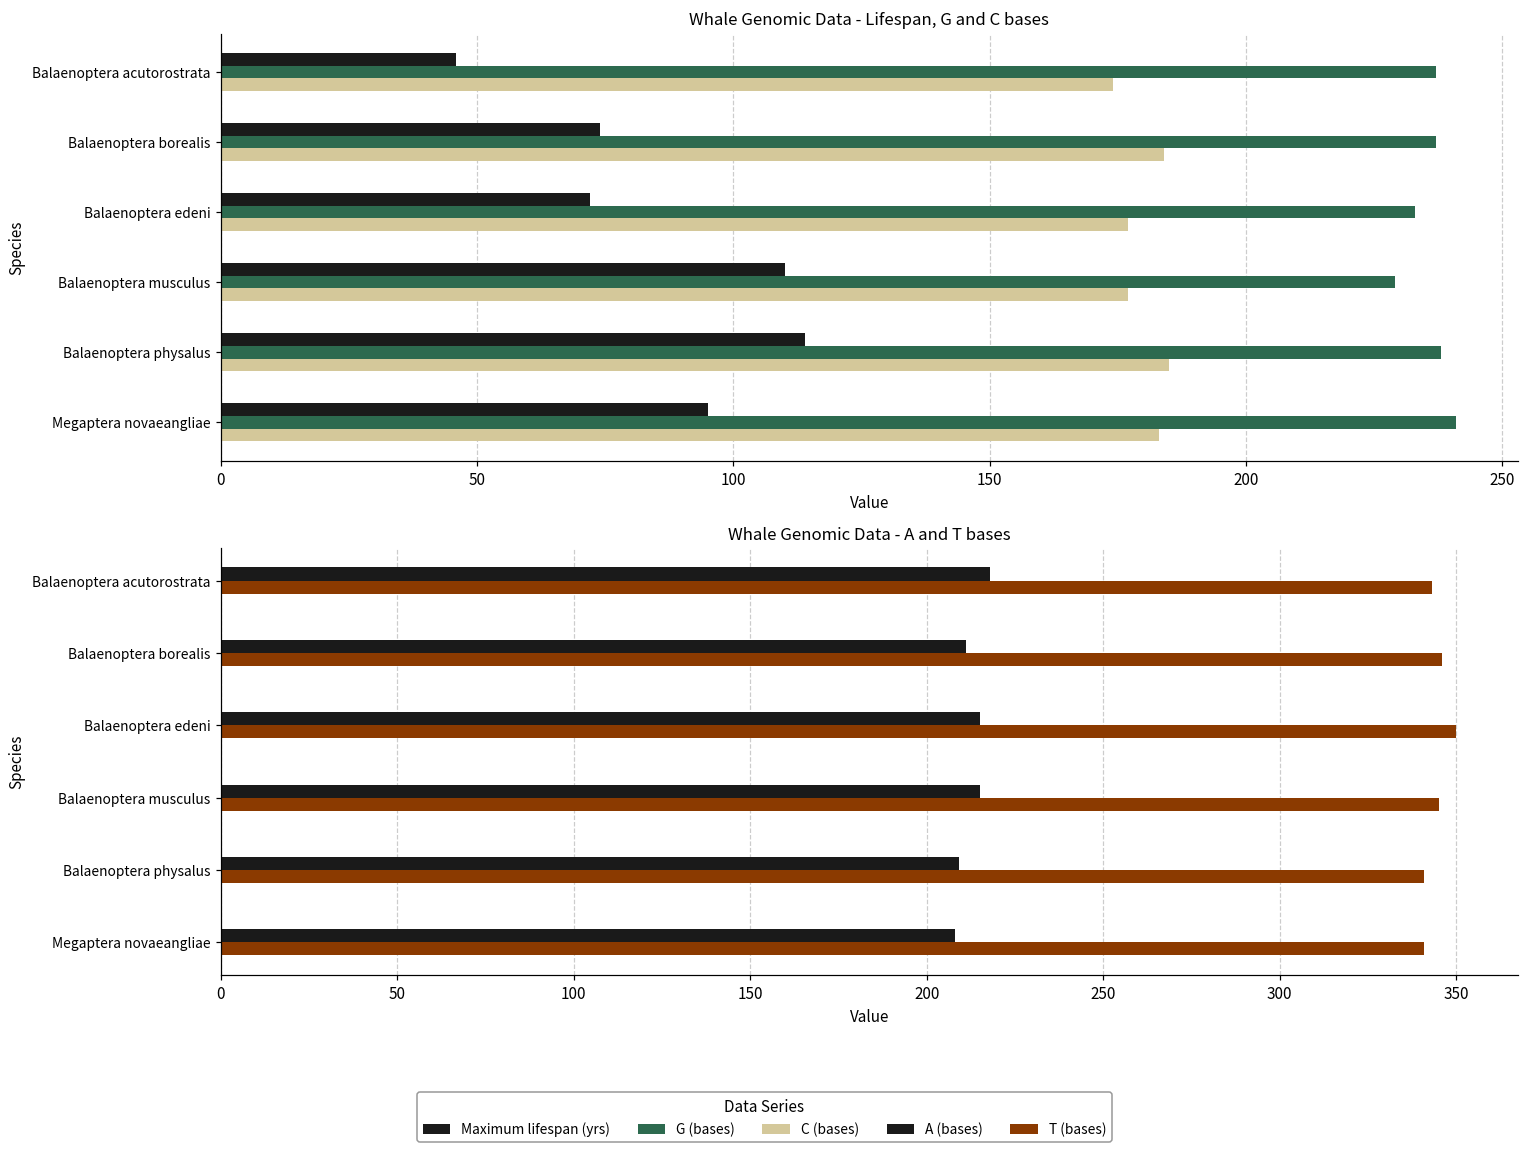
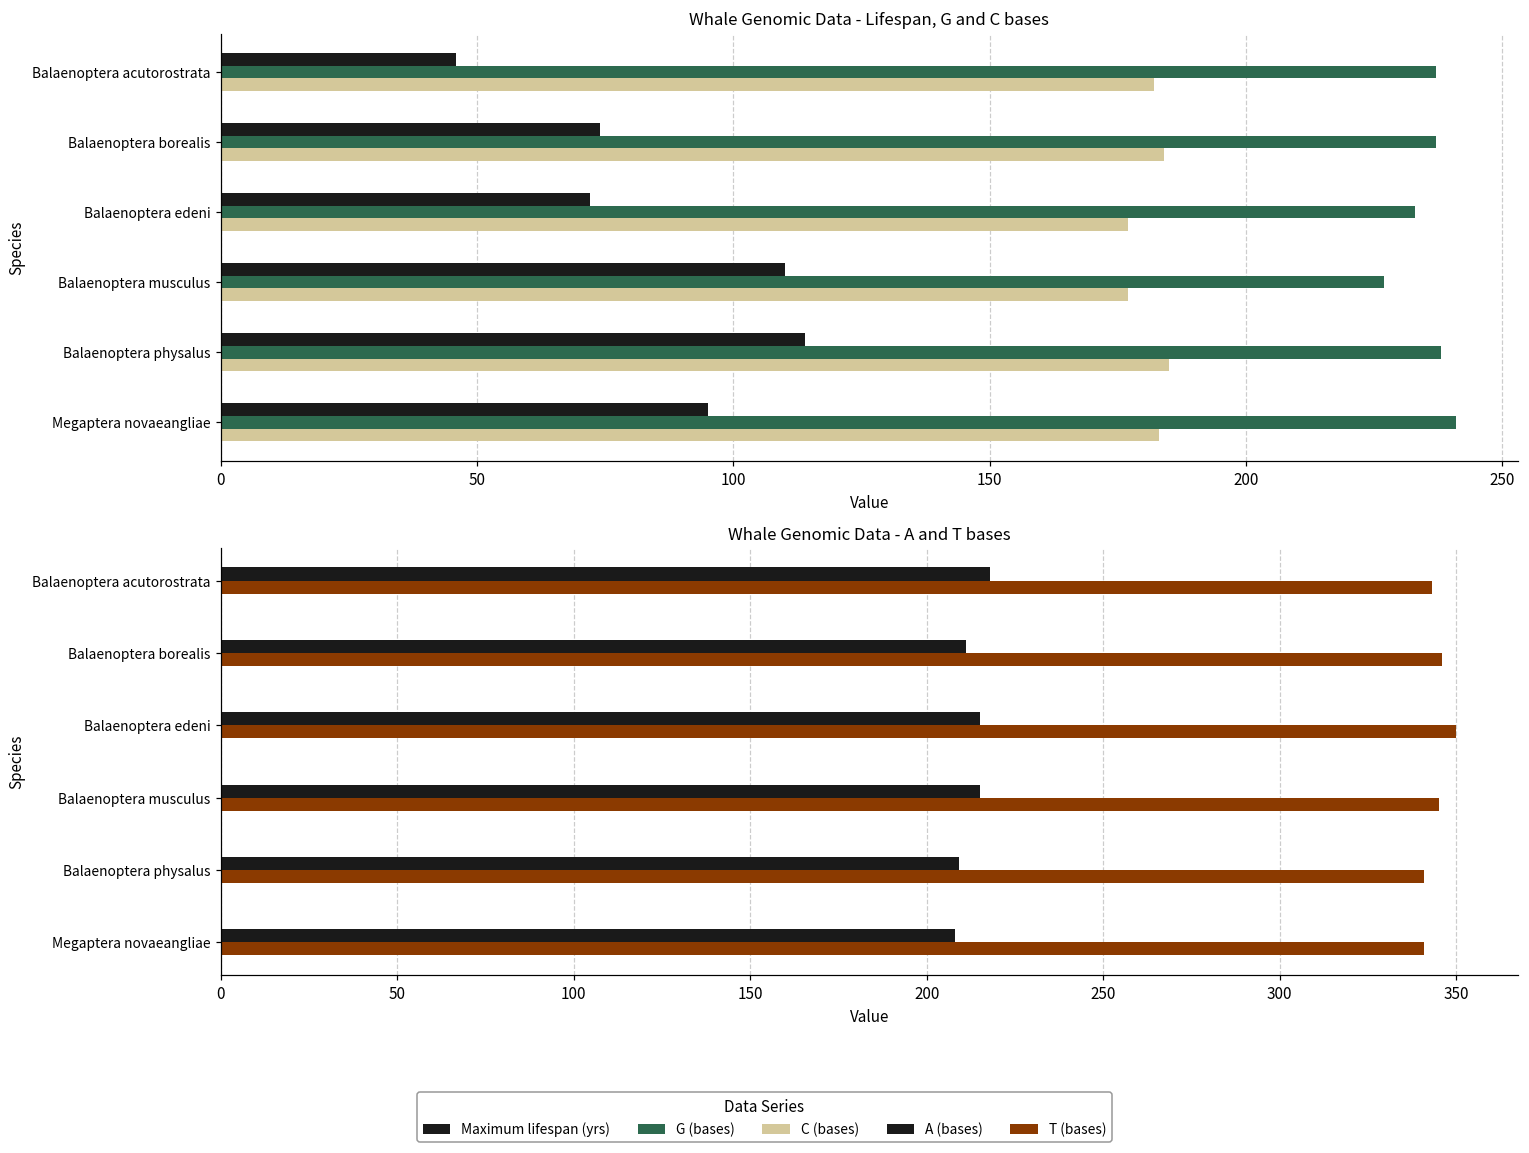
  {
    "Whale Genomic Data - Lifespan, G and C bases": {
      "Maximum lifespan (yrs)": {
        "Balaenoptera acutorostrata": 46,
        "Balaenoptera borealis": 74,
        "Balaenoptera edeni": 72,
        "Balaenoptera musculus": 110,
        "Balaenoptera physalus": 114,
        "Megaptera novaeangliae": 95
      },
      "G (bases)": {
        "Balaenoptera acutorostrata": 237,
        "Balaenoptera borealis": 237,
        "Balaenoptera edeni": 233,
-       "Balaenoptera musculus": 229,
+       "Balaenoptera musculus": 227,
        "Balaenoptera physalus": 238,
        "Megaptera novaeangliae": 241
      },
      "C (bases)": {
-       "Balaenoptera acutorostrata": 174,
+       "Balaenoptera acutorostrata": 182,
        "Balaenoptera borealis": 184,
        "Balaenoptera edeni": 177,
        "Balaenoptera musculus": 177,
        "Balaenoptera physalus": 185,
        "Megaptera novaeangliae": 183
      }
    },
    "Whale Genomic Data - A and T bases": {
      "A (bases)": {
        "Balaenoptera acutorostrata": 218,
        "Balaenoptera borealis": 211,
        "Balaenoptera edeni": 215,
        "Balaenoptera musculus": 215,
        "Balaenoptera physalus": 209,
        "Megaptera novaeangliae": 208
      },
      "T (bases)": {
        "Balaenoptera acutorostrata": 343,
        "Balaenoptera borealis": 346,
        "Balaenoptera edeni": 350,
        "Balaenoptera musculus": 345,
        "Balaenoptera physalus": 341,
        "Megaptera novaeangliae": 341
      }
    }
  }
